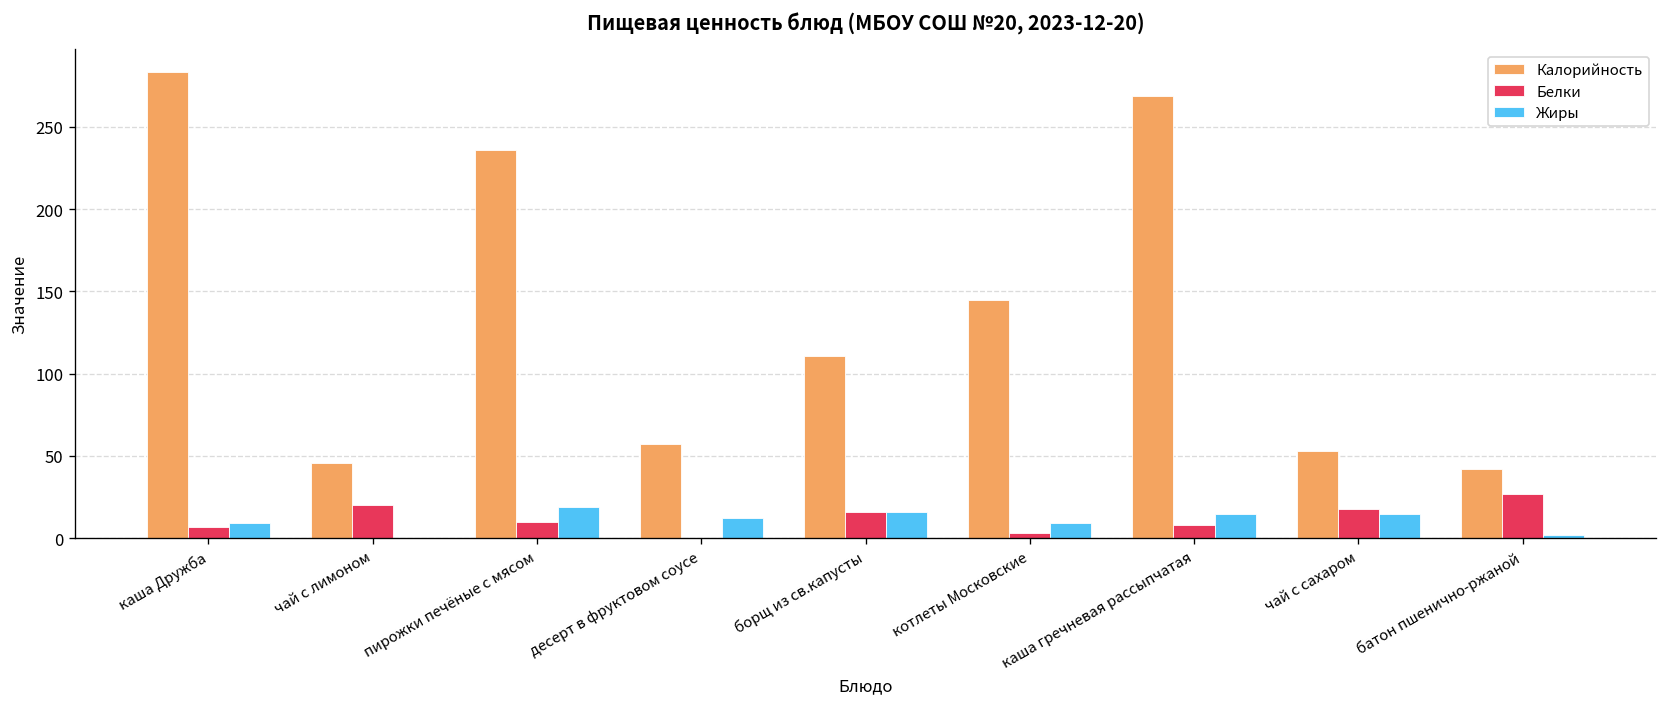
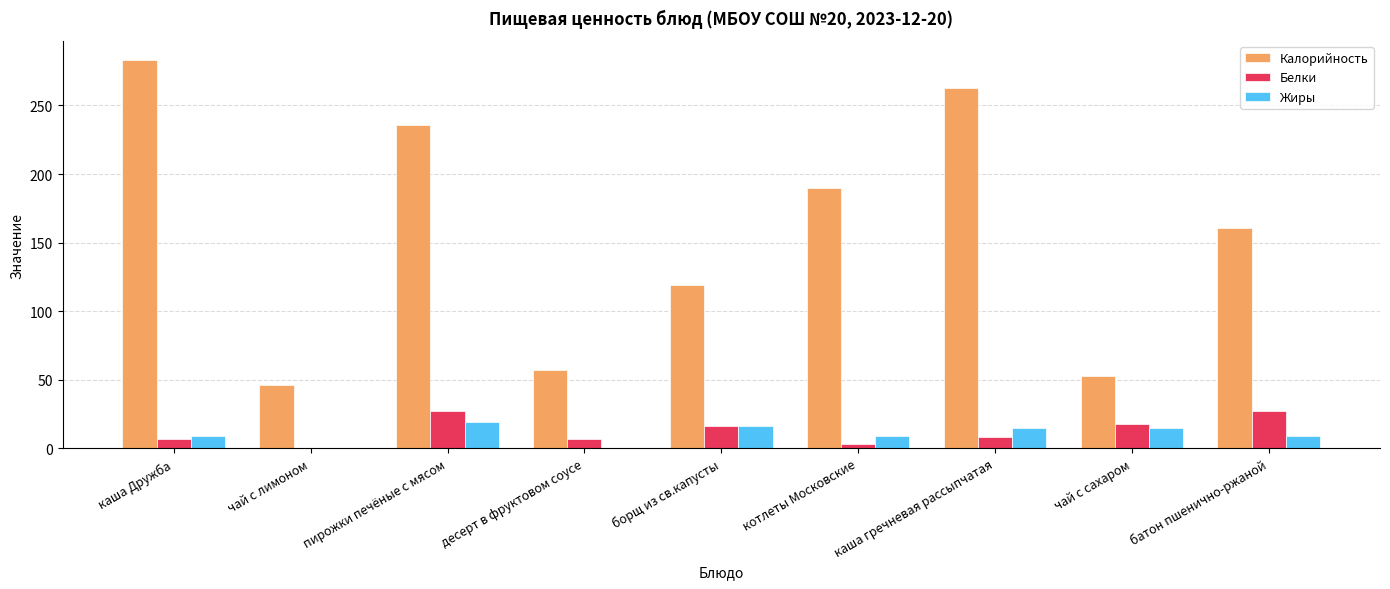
  {
    "Калорийность": {
      "каша Дружба": 283,
      "чай с лимоном": 46,
      "пирожки печёные с мясом": 236,
      "десерт в фруктовом соусе": 57,
-     "борщ из св.капусты": 111,
-     "котлеты Московские": 145,
-     "каша гречневая рассыпчатая": 269,
+     "борщ из св.капусты": 119,
+     "котлеты Московские": 190,
+     "каша гречневая рассыпчатая": 263,
      "чай с сахаром": 53,
-     "батон пшенично-ржаной": 42
+     "батон пшенично-ржаной": 161
    },
    "Белки": {
      "каша Дружба": 7,
-     "чай с лимоном": 20,
-     "пирожки печёные с мясом": 10,
-     "десерт в фруктовом соусе": 0,
+     "чай с лимоном": 0,
+     "пирожки печёные с мясом": 27,
+     "десерт в фруктовом соусе": 7,
      "борщ из св.капусты": 16,
      "котлеты Московские": 3,
      "каша гречневая рассыпчатая": 8,
      "чай с сахаром": 18,
      "батон пшенично-ржаной": 27
    },
    "Жиры": {
      "каша Дружба": 9,
      "чай с лимоном": 0,
      "пирожки печёные с мясом": 19,
-     "десерт в фруктовом соусе": 12,
+     "десерт в фруктовом соусе": 0,
      "борщ из св.капусты": 16,
      "котлеты Московские": 9,
      "каша гречневая рассыпчатая": 15,
      "чай с сахаром": 15,
-     "батон пшенично-ржаной": 2
+     "батон пшенично-ржаной": 9
    }
  }
